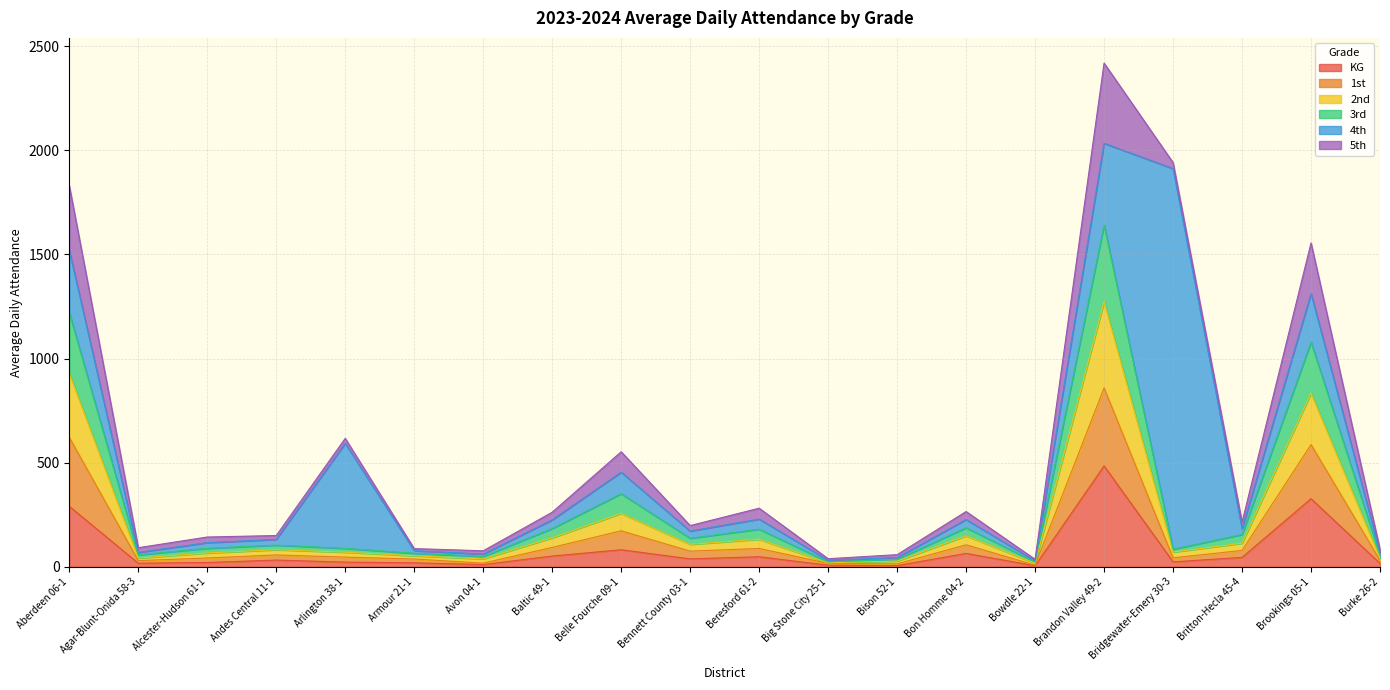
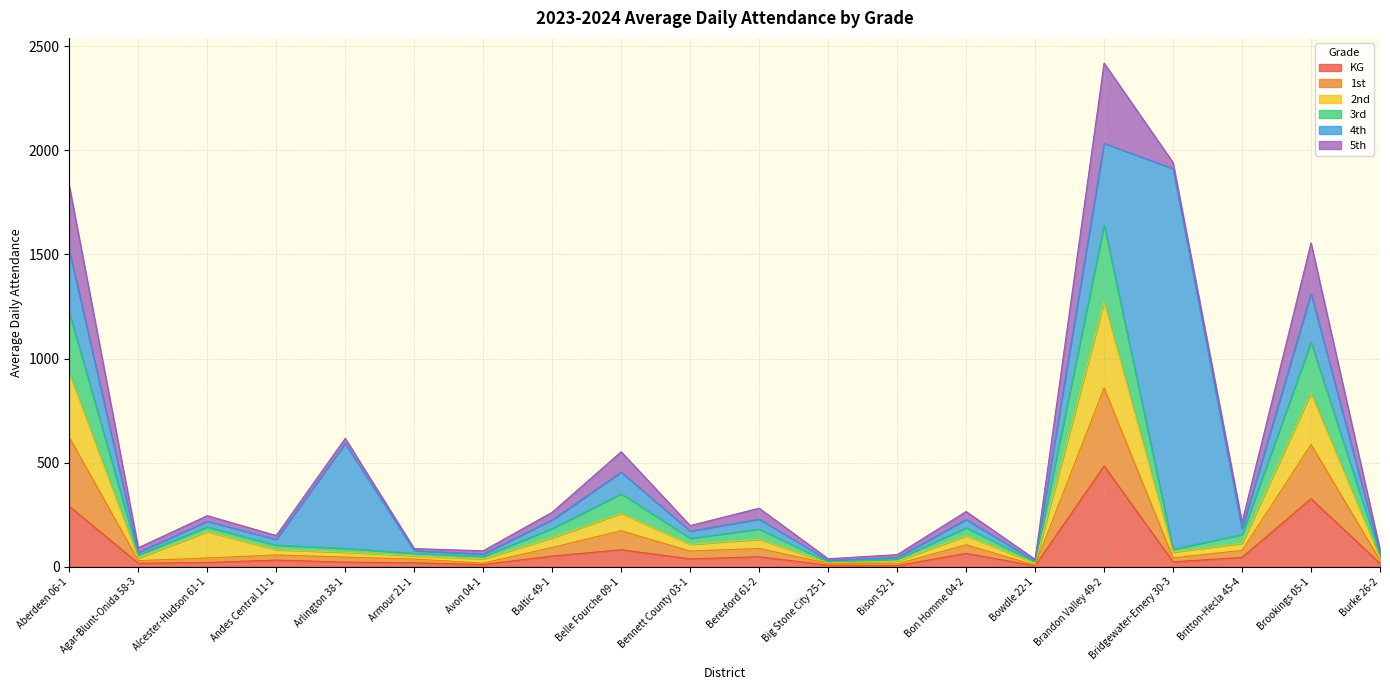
  {
    "2nd": {
      "Aberdeen 06-1": 310,
-     "Alcester-Hudson 61-1": 20,
+     "Alcester-Hudson 61-1": 130,
      "Andes Central 11-1": 30,
      "Arlington 38-1": 20,
      "Armour 21-1": 20,
      "Baltic 49-1": 50,
      "Belle Fourche 09-1": 80,
      "Bennett County 03-1": 30,
      "Beresford 61-2": 40,
      "Bon Homme 04-2": 40,
      "Brandon Valley 49-2": 410,
      "Bridgewater-Emery 30-3": 30,
      "Britton-Hecla 45-4": 30,
      "Brookings 05-1": 250
    },
    "3rd": {
      "Aberdeen 06-1": 290,
      "Alcester-Hudson 61-1": 20,
      "Andes Central 11-1": 20,
      "Arlington 38-1": 20,
      "Baltic 49-1": 40,
      "Belle Fourche 09-1": 90,
      "Bennett County 03-1": 30,
      "Beresford 61-2": 50,
      "Bon Homme 04-2": 40,
      "Brandon Valley 49-2": 370,
      "Bridgewater-Emery 30-3": 10,
      "Britton-Hecla 45-4": 40,
      "Brookings 05-1": 250,
      "Burke 26-2": 10
    },
    "4th": {
      "Aberdeen 06-1": 300,
      "Alcester-Hudson 61-1": 30,
      "Andes Central 11-1": 30,
      "Arlington 38-1": 500,
      "Baltic 49-1": 40,
      "Belle Fourche 09-1": 100,
      "Bennett County 03-1": 30,
      "Beresford 61-2": 50,
      "Bon Homme 04-2": 40,
      "Brandon Valley 49-2": 390,
      "Bridgewater-Emery 30-3": 1830,
      "Britton-Hecla 45-4": 30,
      "Brookings 05-1": 230,
      "Burke 26-2": 10
    },
    "5th": {
      "Aberdeen 06-1": 310,
      "Agar-Blunt-Onida 58-3": 20,
      "Alcester-Hudson 61-1": 30,
      "Andes Central 11-1": 20,
      "Arlington 38-1": 20,
      "Avon 04-1": 20,
      "Baltic 49-1": 40,
      "Belle Fourche 09-1": 100,
      "Bennett County 03-1": 30,
      "Beresford 61-2": 50,
      "Bison 52-1": 10,
      "Bon Homme 04-2": 40,
      "Brandon Valley 49-2": 390,
      "Bridgewater-Emery 30-3": 30,
      "Britton-Hecla 45-4": 30,
      "Brookings 05-1": 240,
      "Burke 26-2": 20
    }
  }
